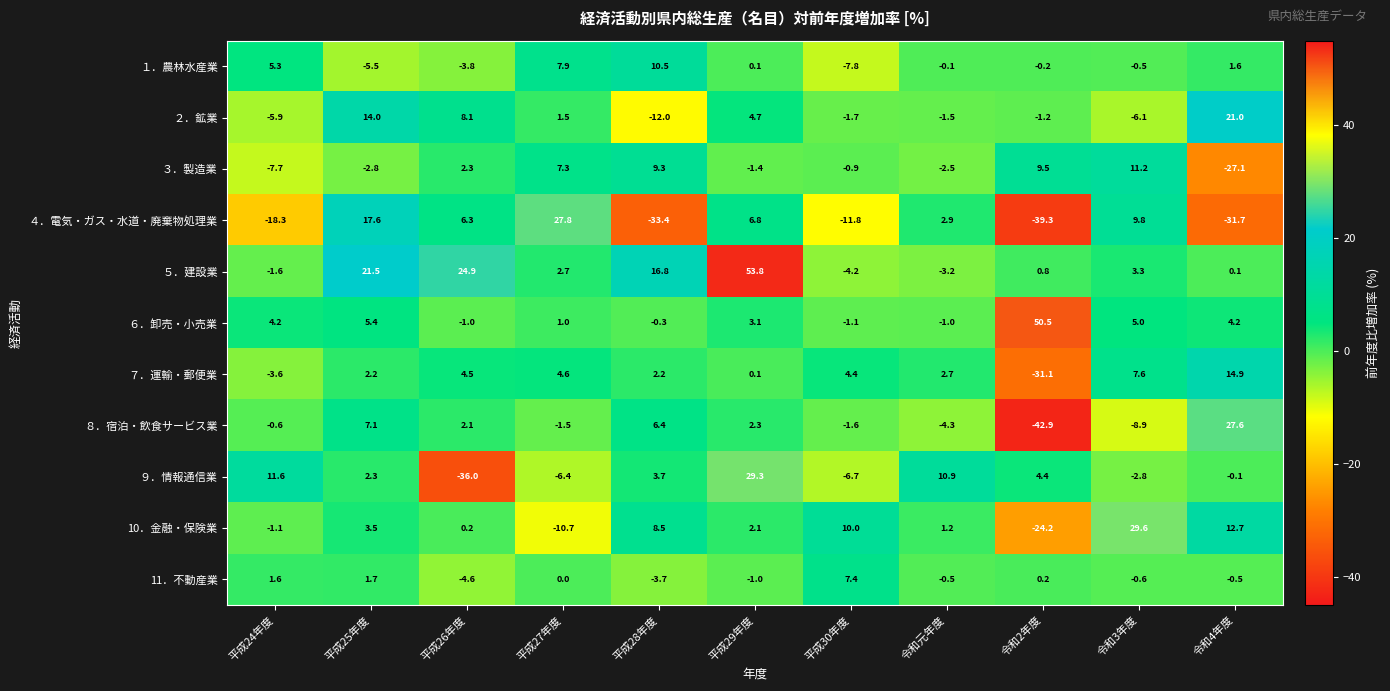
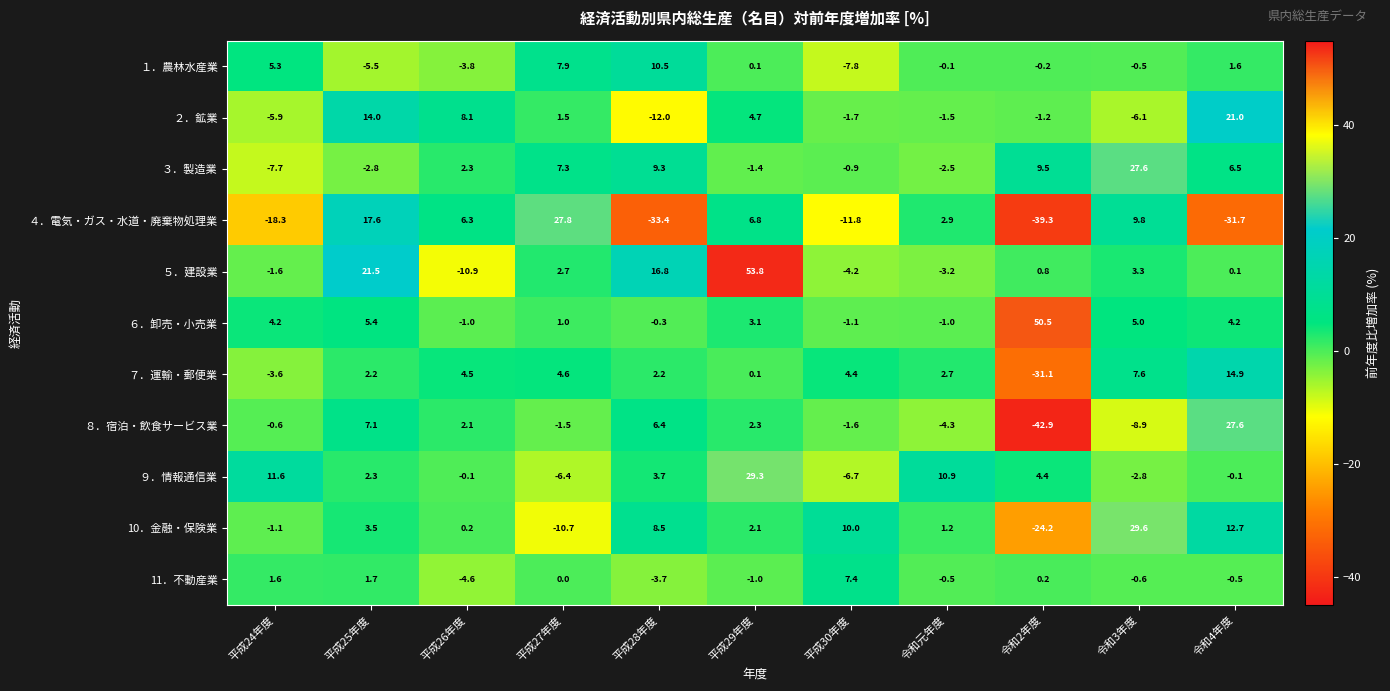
  {
    "１．農林水産業": {
      "平成24年度": 5.3,
      "平成25年度": -5.5,
      "平成26年度": -3.8,
      "平成27年度": 7.9,
      "平成28年度": 10.5,
      "平成29年度": 0.1,
      "平成30年度": -7.8,
      "令和元年度": -0.1,
      "令和2年度": -0.2,
      "令和3年度": -0.5,
      "令和4年度": 1.6
    },
    "２．鉱業": {
      "平成24年度": -5.9,
      "平成25年度": 14.0,
      "平成26年度": 8.1,
      "平成27年度": 1.5,
      "平成28年度": -12.0,
      "平成29年度": 4.7,
      "平成30年度": -1.7,
      "令和元年度": -1.5,
      "令和2年度": -1.2,
      "令和3年度": -6.1,
      "令和4年度": 21.0
    },
    "３．製造業": {
      "平成24年度": -7.7,
      "平成25年度": -2.8,
      "平成26年度": 2.3,
      "平成27年度": 7.3,
      "平成28年度": 9.3,
      "平成29年度": -1.4,
      "平成30年度": -0.9,
      "令和元年度": -2.5,
      "令和2年度": 9.5,
-     "令和3年度": 11.2,
-     "令和4年度": -27.1
+     "令和3年度": 27.6,
+     "令和4年度": 6.5
    },
    "４．電気・ガス・水道・廃棄物処理業": {
      "平成24年度": -18.3,
      "平成25年度": 17.6,
      "平成26年度": 6.3,
      "平成27年度": 27.8,
      "平成28年度": -33.4,
      "平成29年度": 6.8,
      "平成30年度": -11.8,
      "令和元年度": 2.9,
      "令和2年度": -39.3,
      "令和3年度": 9.8,
      "令和4年度": -31.7
    },
    "５．建設業": {
      "平成24年度": -1.6,
      "平成25年度": 21.5,
-     "平成26年度": 24.9,
+     "平成26年度": -10.9,
      "平成27年度": 2.7,
      "平成28年度": 16.8,
      "平成29年度": 53.8,
      "平成30年度": -4.2,
      "令和元年度": -3.2,
      "令和2年度": 0.8,
      "令和3年度": 3.3,
      "令和4年度": 0.1
    },
    "６．卸売・小売業": {
      "平成24年度": 4.2,
      "平成25年度": 5.4,
      "平成26年度": -1.0,
      "平成27年度": 1.0,
      "平成28年度": -0.3,
      "平成29年度": 3.1,
      "平成30年度": -1.1,
      "令和元年度": -1.0,
      "令和2年度": 50.5,
      "令和3年度": 5.0,
      "令和4年度": 4.2
    },
    "７．運輸・郵便業": {
      "平成24年度": -3.6,
      "平成25年度": 2.2,
      "平成26年度": 4.5,
      "平成27年度": 4.6,
      "平成28年度": 2.2,
      "平成29年度": 0.1,
      "平成30年度": 4.4,
      "令和元年度": 2.7,
      "令和2年度": -31.1,
      "令和3年度": 7.6,
      "令和4年度": 14.9
    },
    "８．宿泊・飲食サービス業": {
      "平成24年度": -0.6,
      "平成25年度": 7.1,
      "平成26年度": 2.1,
      "平成27年度": -1.5,
      "平成28年度": 6.4,
      "平成29年度": 2.3,
      "平成30年度": -1.6,
      "令和元年度": -4.3,
      "令和2年度": -42.9,
      "令和3年度": -8.9,
      "令和4年度": 27.6
    },
    "９．情報通信業": {
      "平成24年度": 11.6,
      "平成25年度": 2.3,
-     "平成26年度": -36.0,
+     "平成26年度": -0.1,
      "平成27年度": -6.4,
      "平成28年度": 3.7,
      "平成29年度": 29.3,
      "平成30年度": -6.7,
      "令和元年度": 10.9,
      "令和2年度": 4.4,
      "令和3年度": -2.8,
      "令和4年度": -0.1
    },
    "10．金融・保険業": {
      "平成24年度": -1.1,
      "平成25年度": 3.5,
      "平成26年度": 0.2,
      "平成27年度": -10.7,
      "平成28年度": 8.5,
      "平成29年度": 2.1,
      "平成30年度": 10.0,
      "令和元年度": 1.2,
      "令和2年度": -24.2,
      "令和3年度": 29.6,
      "令和4年度": 12.7
    },
    "11．不動産業": {
      "平成24年度": 1.6,
      "平成25年度": 1.7,
      "平成26年度": -4.6,
      "平成27年度": 0.0,
      "平成28年度": -3.7,
      "平成29年度": -1.0,
      "平成30年度": 7.4,
      "令和元年度": -0.5,
      "令和2年度": 0.2,
      "令和3年度": -0.6,
      "令和4年度": -0.5
    }
  }
